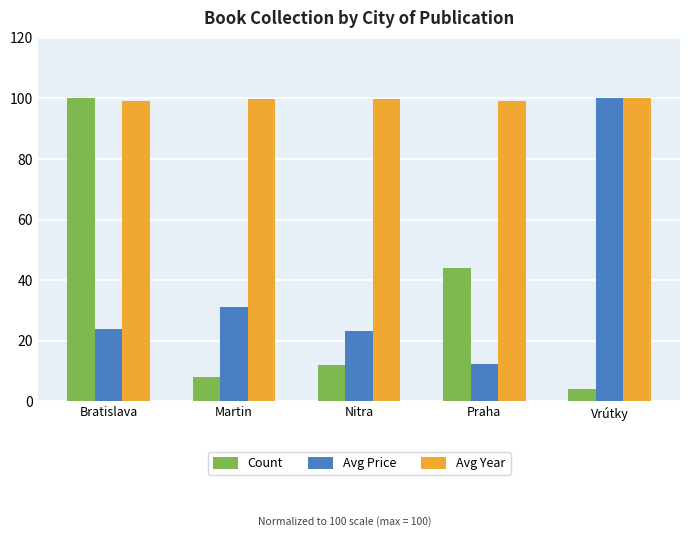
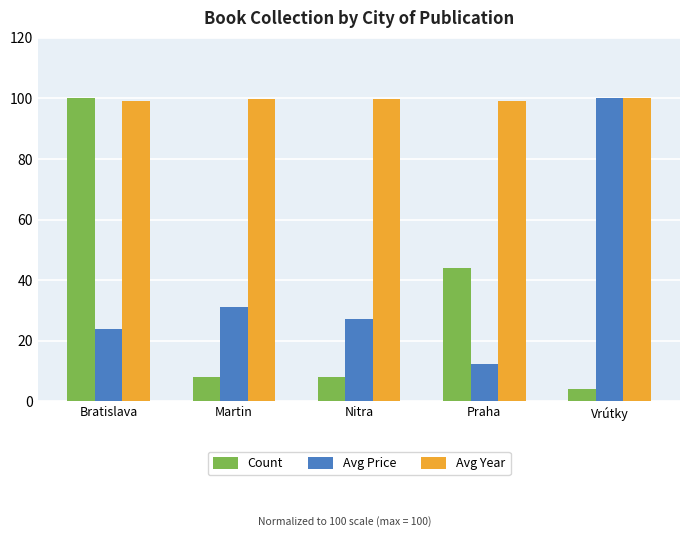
  {
    "Count": {
      "Bratislava": 100,
      "Martin": 8,
-     "Nitra": 12,
+     "Nitra": 8,
      "Praha": 44,
      "Vrútky": 4
    },
    "Avg Price": {
      "Bratislava": 24,
      "Martin": 31,
-     "Nitra": 23,
+     "Nitra": 27,
      "Praha": 12,
      "Vrútky": 100
    },
    "Avg Year": {
      "Bratislava": 99,
      "Martin": 100,
      "Nitra": 100,
      "Praha": 99,
      "Vrútky": 100
    }
  }
